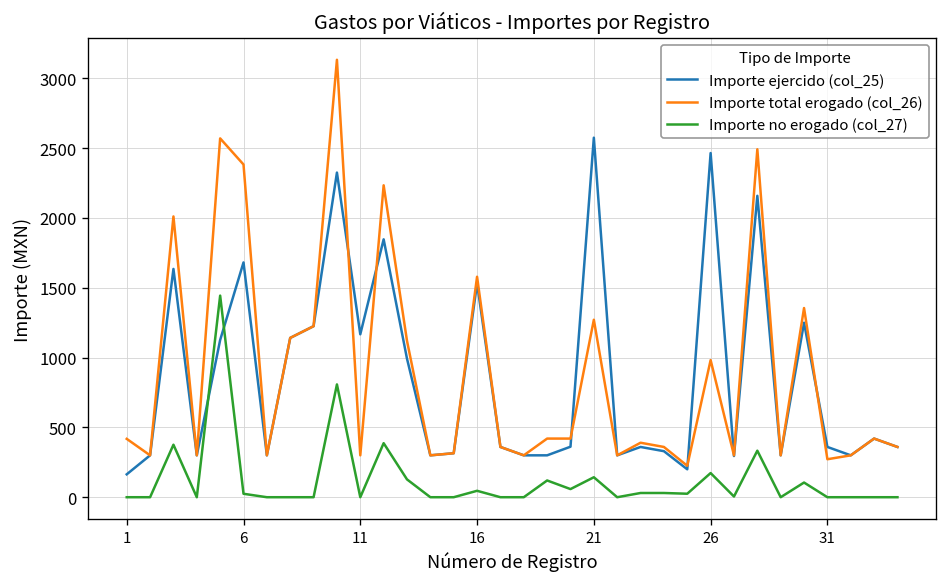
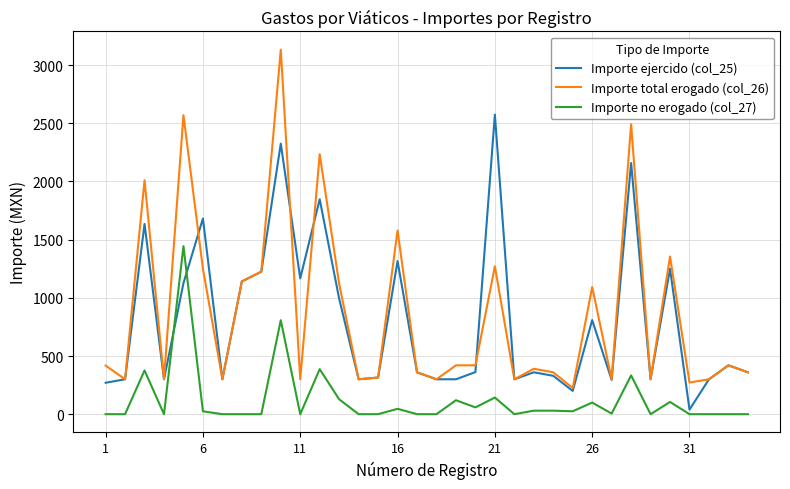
  {
    "Importe ejercido (col_25)": {
-     "1": 160,
+     "1": 270,
      "6": 1680,
      "11": 1170,
-     "16": 1530,
+     "16": 1320,
      "21": 2580,
-     "26": 2470,
-     "31": 360
+     "26": 810,
+     "31": 40
    },
    "Importe total erogado (col_26)": {
      "1": 420,
-     "6": 2380,
+     "6": 1250,
      "11": 300,
      "16": 1580,
      "21": 1270,
-     "26": 980,
+     "26": 1090,
      "31": 270
    },
    "Importe no erogado (col_27)": {
      "1": 0,
      "6": 20,
      "11": 0,
      "16": 50,
      "21": 140,
-     "26": 170,
+     "26": 100,
      "31": 0
    }
  }
